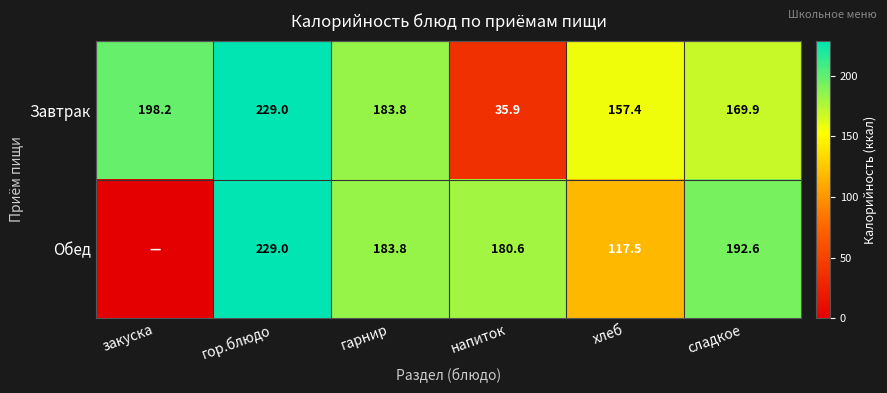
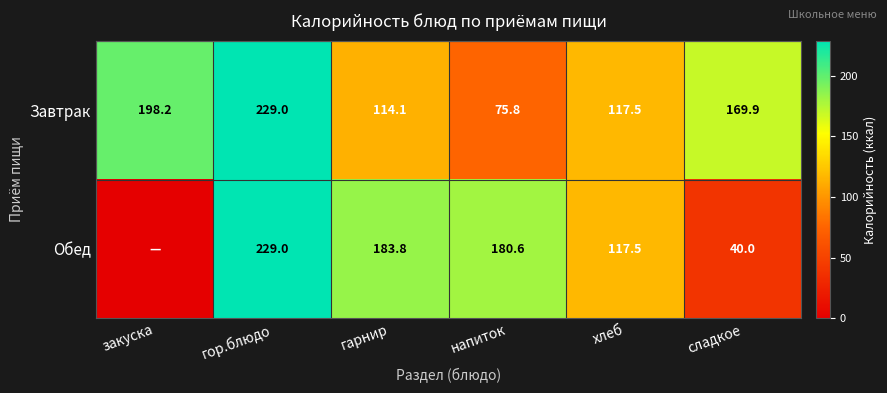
  {
    "Завтрак": {
      "закуска": 198.2,
      "гор.блюдо": 229.0,
-     "гарнир": 183.8,
-     "напиток": 35.9,
-     "хлеб": 157.4,
+     "гарнир": 114.1,
+     "напиток": 75.8,
+     "хлеб": 117.5,
      "сладкое": 169.9
    },
    "Обед": {
      "гор.блюдо": 229.0,
      "гарнир": 183.8,
      "напиток": 180.6,
      "хлеб": 117.5,
-     "сладкое": 192.6
+     "сладкое": 40.0
    }
  }
